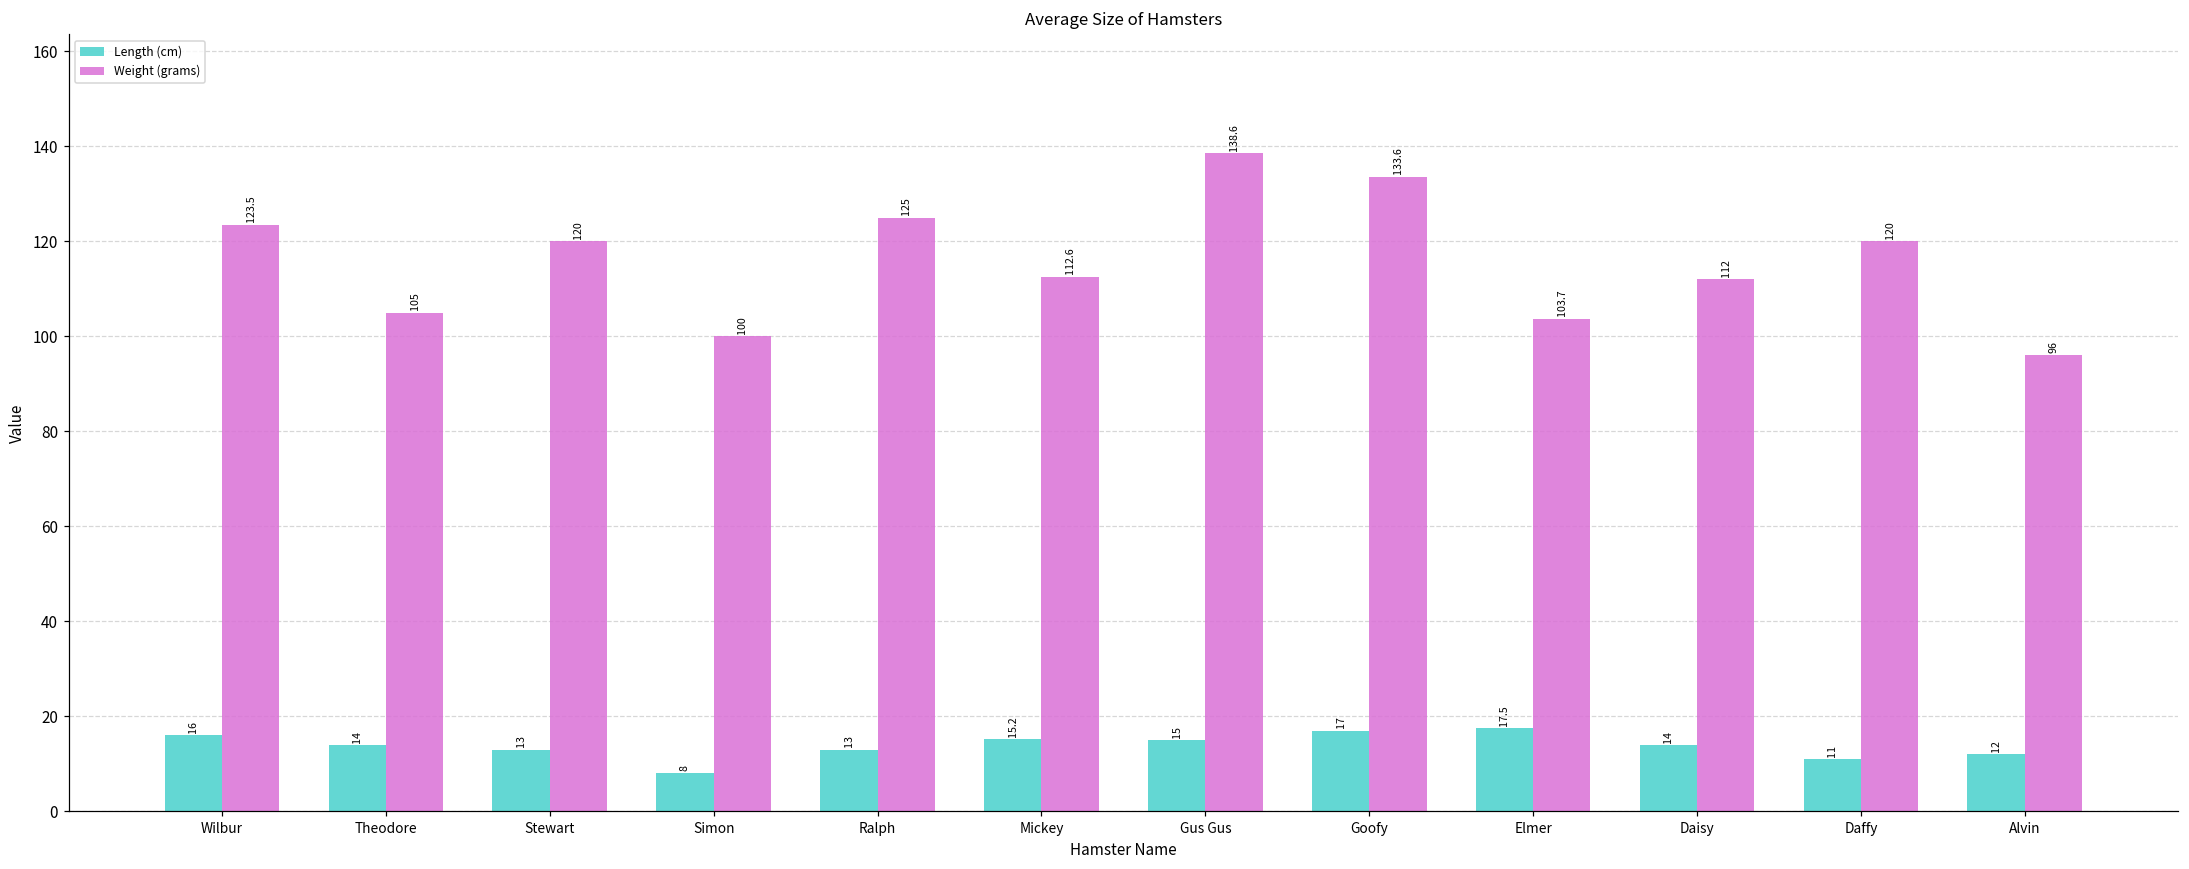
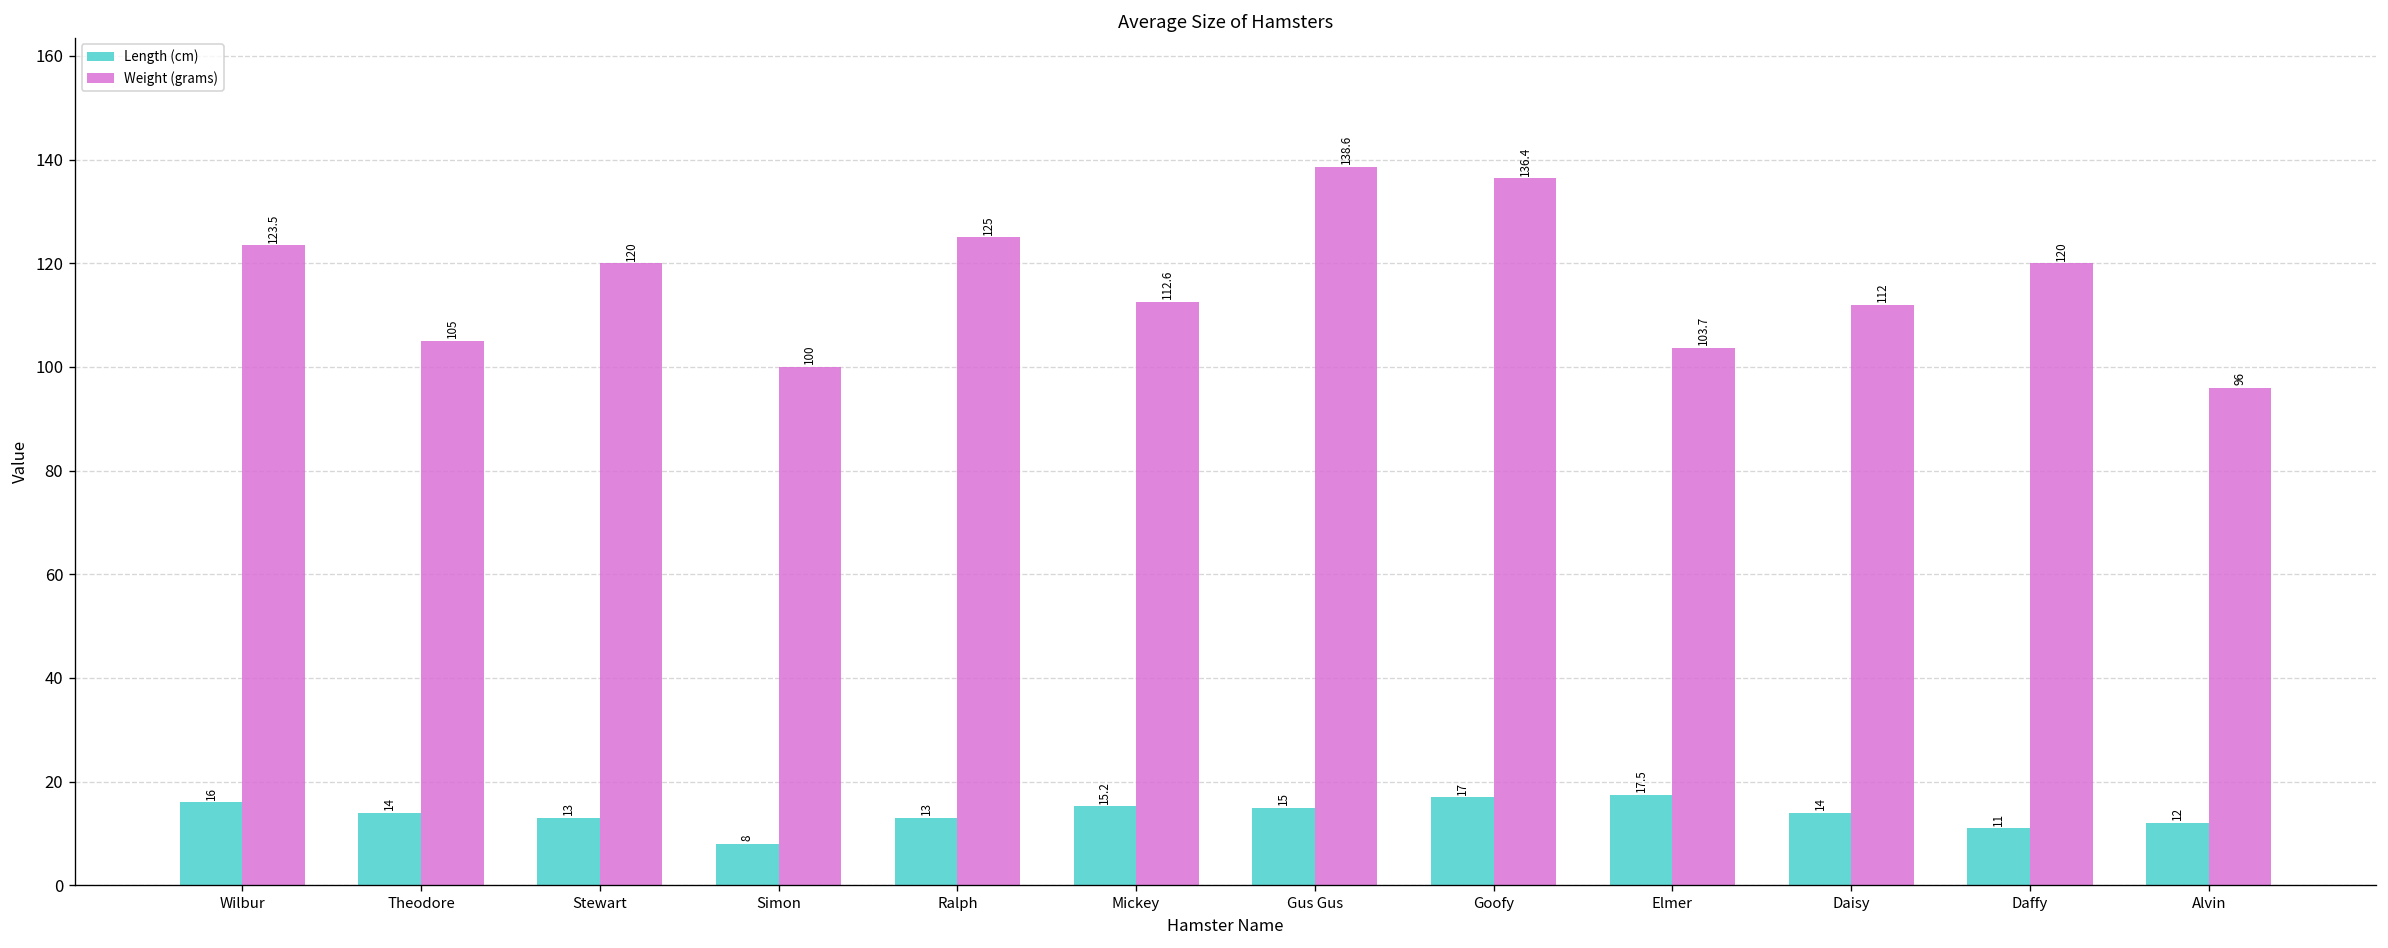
  {
    "Length (cm)": {
      "Wilbur": 16,
      "Theodore": 14,
      "Stewart": 13,
      "Simon": 8,
      "Ralph": 13,
      "Mickey": 15.2,
      "Gus Gus": 15,
      "Goofy": 17,
      "Elmer": 17.5,
      "Daisy": 14,
      "Daffy": 11,
      "Alvin": 12
    },
    "Weight (grams)": {
      "Wilbur": 123.5,
      "Theodore": 105,
      "Stewart": 120,
      "Simon": 100,
      "Ralph": 125,
      "Mickey": 112.6,
      "Gus Gus": 138.6,
-     "Goofy": 133.6,
+     "Goofy": 136.4,
      "Elmer": 103.7,
      "Daisy": 112,
      "Daffy": 120,
      "Alvin": 96
    }
  }
